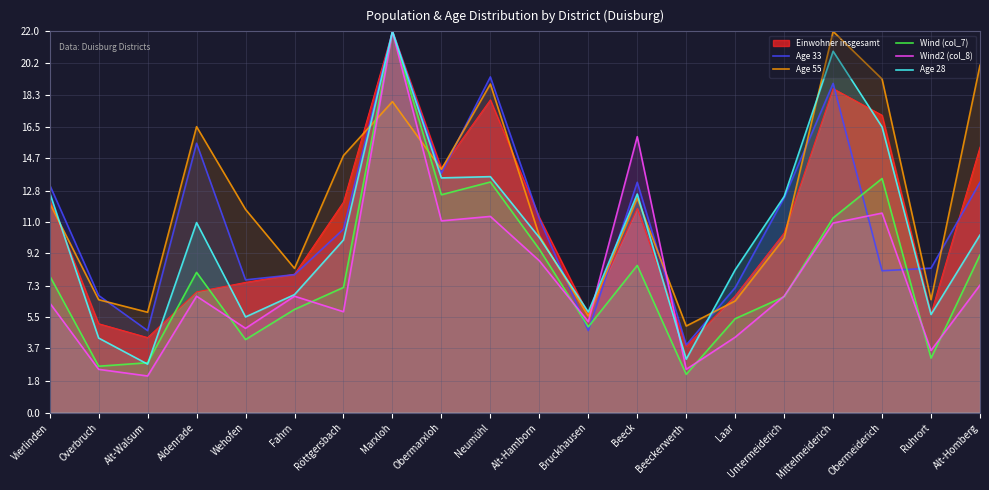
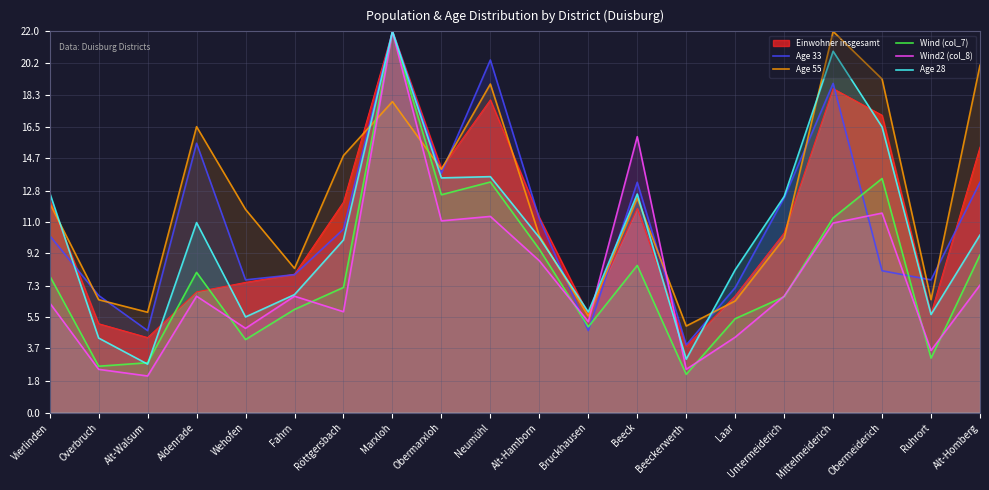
  {
    "Einwohner insgesamt": {
      "Vierlinden": 12.3,
      "Overbruch": 5.1,
      "Alt-Walsum": 4.3,
      "Aldenrade": 7.0,
      "Röttgersbach": 12.1,
      "Neumühl": 18.0,
      "Beeck": 11.8,
      "Laar": 6.7,
      "Untermeiderich": 10.4,
      "Mittelmeiderich": 18.7,
      "Obermeiderich": 17.2,
      "Alt-Homberg": 15.3
    },
    "Age 33": {
-     "Vierlinden": 13.1,
+     "Vierlinden": 10.2,
      "Overbruch": 6.8,
      "Alt-Walsum": 4.7,
      "Aldenrade": 15.5,
      "Röttgersbach": 10.6,
      "Obermarxloh": 13.8,
-     "Neumühl": 19.4,
+     "Neumühl": 20.3,
      "Bruckhausen": 4.7,
      "Beeck": 13.3,
      "Laar": 7.2,
      "Mittelmeiderich": 19.0,
      "Obermeiderich": 8.2,
-     "Ruhrort": 8.3,
+     "Ruhrort": 7.7,
      "Alt-Homberg": 13.3
    },
    "Age 55": {
      "Vierlinden": 12.1,
      "Overbruch": 6.5,
      "Alt-Walsum": 5.8,
      "Aldenrade": 16.5,
      "Wehofen": 11.7,
      "Fahrn": 8.3,
      "Röttgersbach": 14.8,
      "Marxloh": 17.9,
      "Neumühl": 19.0,
      "Beeck": 12.4,
      "Beeckerwerth": 5.0,
      "Laar": 6.4,
      "Untermeiderich": 10.1,
      "Mittelmeiderich": 22.0,
      "Obermeiderich": 19.3,
      "Ruhrort": 6.5,
      "Alt-Homberg": 20.0
    },
    "Wind (col_7)": {
      "Vierlinden": 7.9,
      "Overbruch": 2.7,
      "Aldenrade": 8.1,
      "Wehofen": 4.2,
      "Fahrn": 6.0,
      "Röttgersbach": 7.2,
      "Obermarxloh": 12.6,
      "Neumühl": 13.3,
      "Alt-Hamborn": 9.4,
      "Bruckhausen": 4.9,
      "Beeck": 8.5,
      "Beeckerwerth": 2.2,
      "Laar": 5.4,
      "Mittelmeiderich": 11.2,
      "Obermeiderich": 13.5,
      "Ruhrort": 3.1,
      "Alt-Homberg": 9.1
    },
    "Wind2 (col_8)": {
      "Vierlinden": 6.3,
      "Overbruch": 2.5,
      "Alt-Walsum": 2.1,
      "Aldenrade": 6.7,
      "Wehofen": 4.9,
      "Röttgersbach": 5.8,
      "Obermarxloh": 11.1,
      "Neumühl": 11.3,
      "Alt-Hamborn": 8.8,
      "Bruckhausen": 5.2,
      "Beeck": 15.9,
      "Beeckerwerth": 2.5,
      "Laar": 4.3,
      "Mittelmeiderich": 10.9,
      "Obermeiderich": 11.5,
      "Ruhrort": 3.6,
      "Alt-Homberg": 7.4
    },
    "Age 28": {
      "Vierlinden": 12.7,
      "Overbruch": 4.3,
      "Aldenrade": 11.0,
      "Wehofen": 5.5,
      "Röttgersbach": 10.0,
      "Obermarxloh": 13.5,
      "Neumühl": 13.6,
      "Bruckhausen": 5.8,
      "Beeck": 12.6,
      "Beeckerwerth": 3.1,
      "Laar": 8.2,
      "Obermeiderich": 16.5,
      "Alt-Homberg": 10.2
    }
  }
